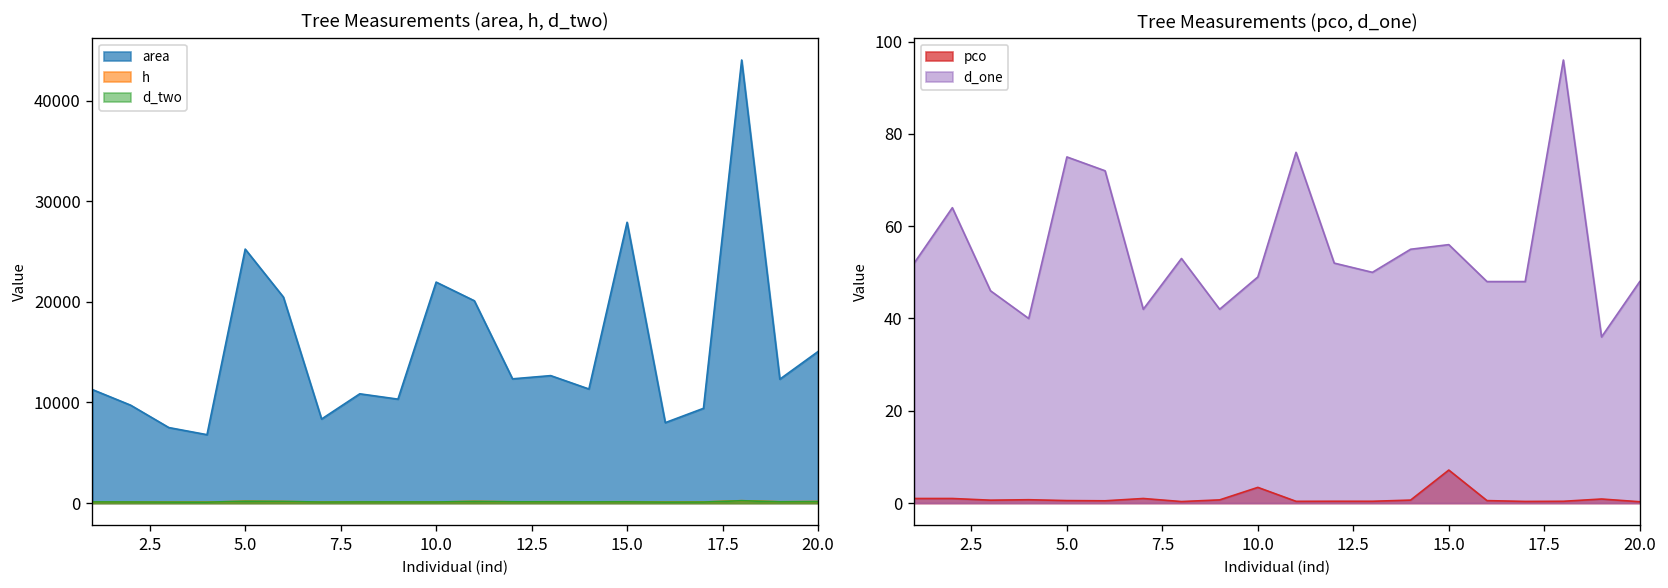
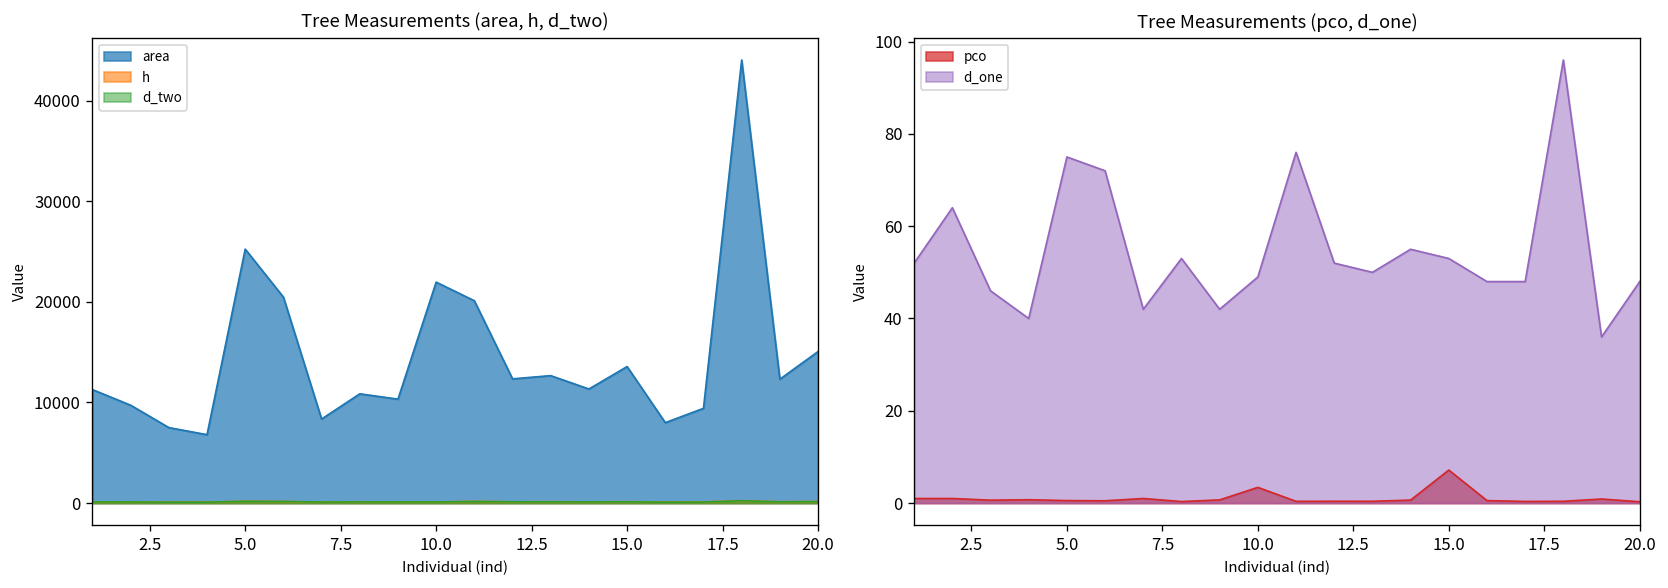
  {
    "Tree Measurements (area, h, d_two)": {
      "area": {
        "5.0": 25000,
        "10.0": 22000,
-       "15.0": 28000,
+       "15.0": 14000,
        "20.0": 15000
      },
      "d_two": {
        "5.0": 0,
        "10.0": 0,
        "15.0": 0,
        "20.0": 0
      }
    },
    "Tree Measurements (pco, d_one)": {
      "pco": {
        "5.0": 1,
        "10.0": 3,
        "15.0": 7,
        "20.0": 0
      },
      "d_one": {
        "5.0": 75,
        "10.0": 49,
-       "15.0": 56,
+       "15.0": 53,
        "20.0": 48
      }
    }
  }
